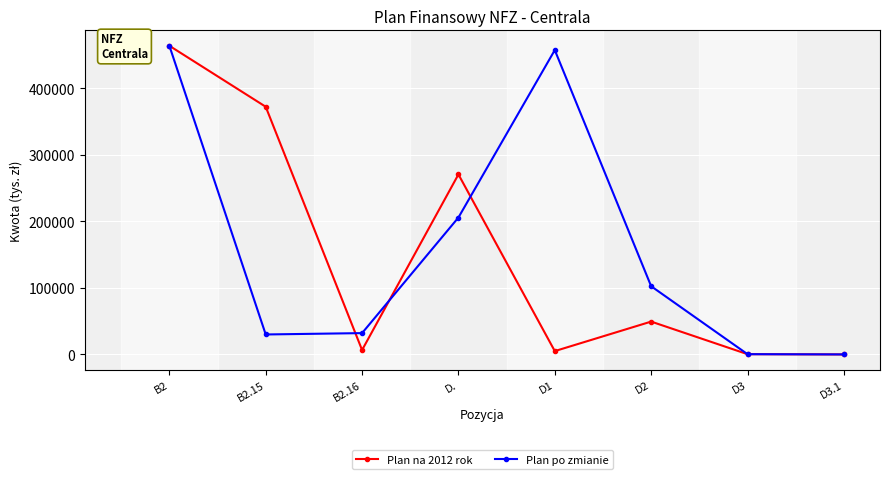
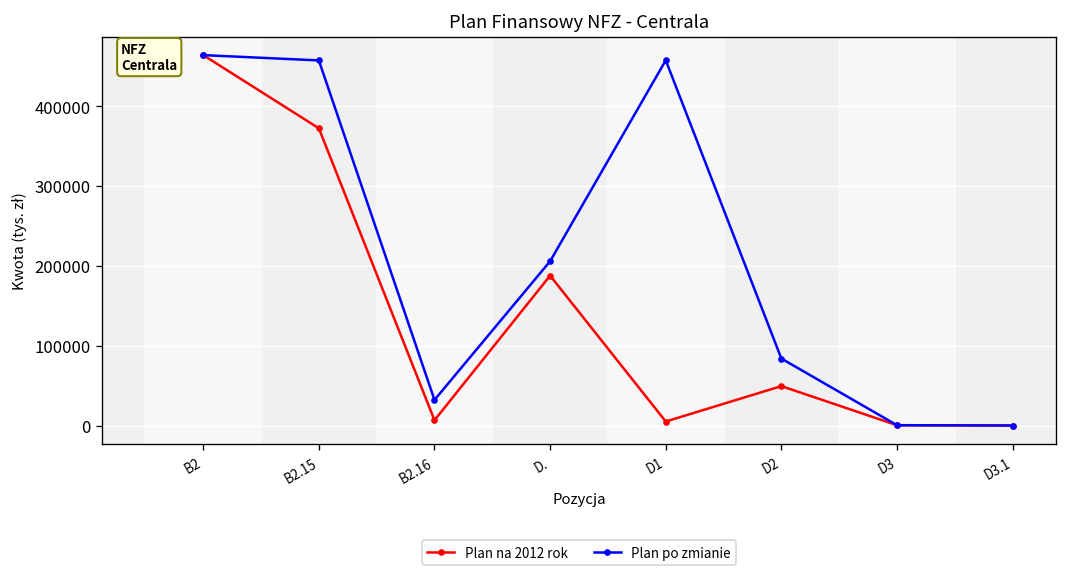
  {
    "Plan na 2012 rok": {
      "B2.15": 370000,
      "B2.16": 10000,
-     "D.": 270000,
+     "D.": 190000,
      "D1": 10000,
      "D2": 50000
    },
    "Plan po zmianie": {
-     "B2.15": 30000,
+     "B2.15": 460000,
      "B2.16": 30000,
      "D.": 210000,
      "D1": 460000,
-     "D2": 100000
+     "D2": 80000
    }
  }
